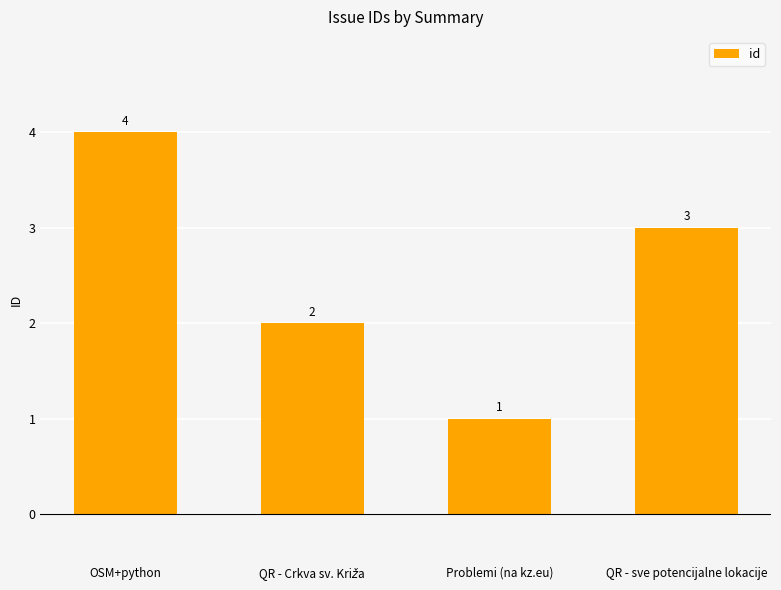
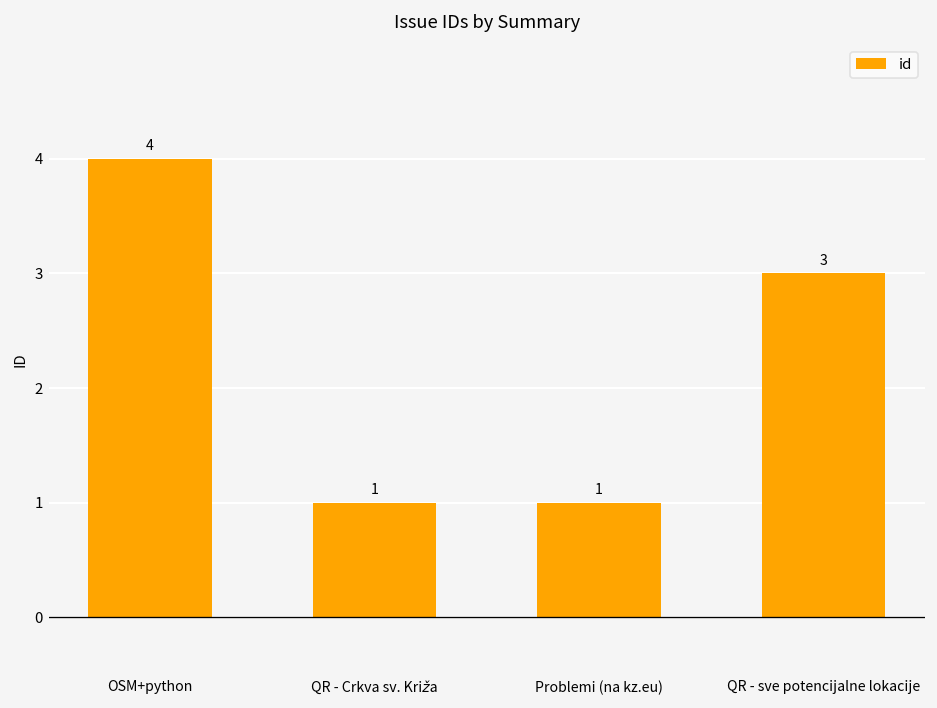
  {
    "OSM+python": 4,
-   "QR - Crkva sv. Križa": 2,
+   "QR - Crkva sv. Križa": 1,
    "Problemi (na kz.eu)": 1,
    "QR - sve potencijalne lokacije": 3
  }
